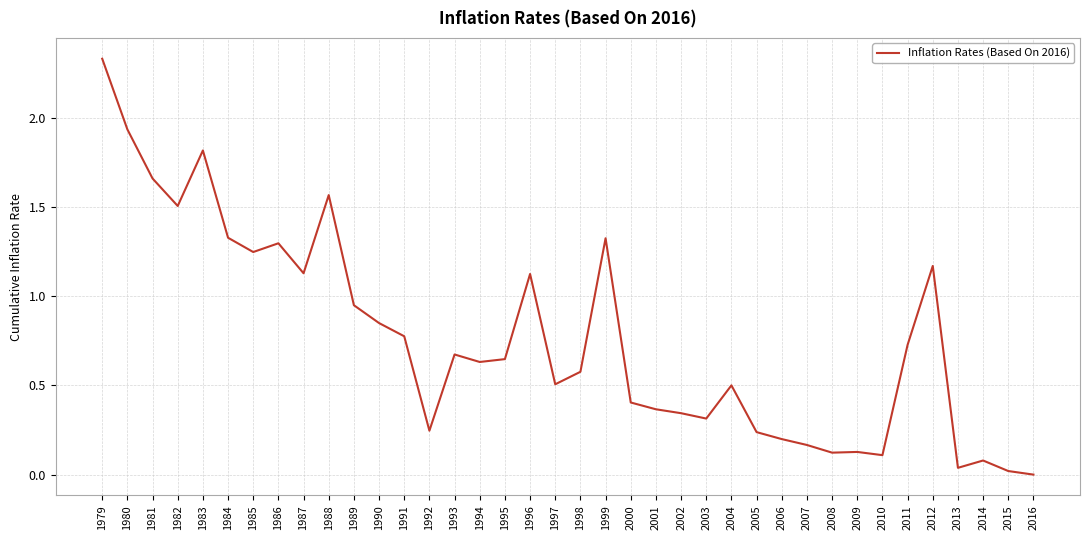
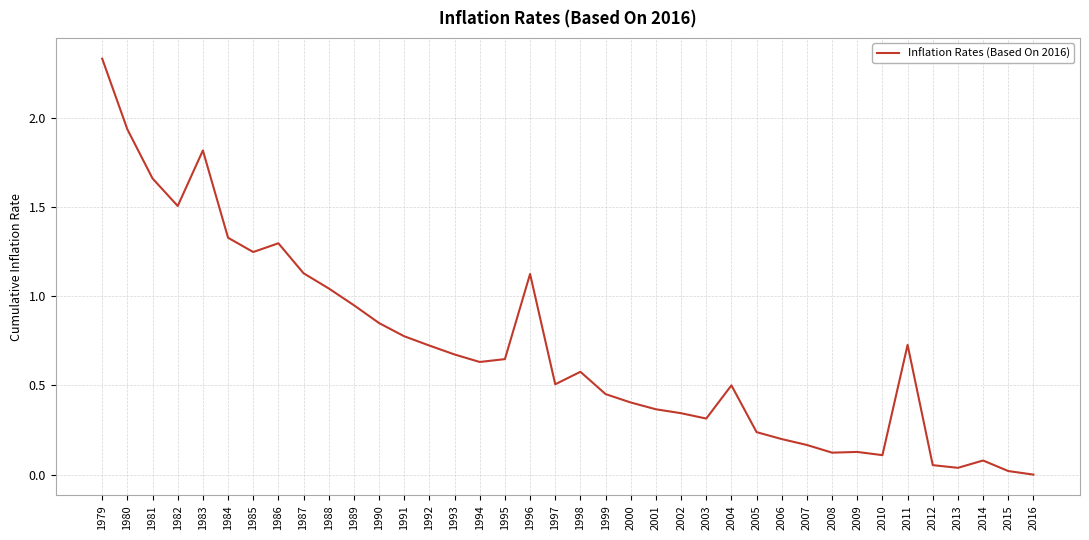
  {
    "1979": 2.33,
    "1980": 1.93,
    "1981": 1.66,
    "1982": 1.51,
    "1983": 1.82,
    "1984": 1.33,
    "1985": 1.25,
    "1986": 1.30,
    "1987": 1.13,
-   "1988": 1.57,
+   "1988": 1.04,
    "1989": 0.95,
    "1990": 0.85,
    "1991": 0.78,
-   "1992": 0.25,
+   "1992": 0.72,
    "1993": 0.67,
    "1994": 0.63,
    "1995": 0.65,
    "1996": 1.12,
    "1997": 0.51,
    "1998": 0.58,
-   "1999": 1.32,
+   "1999": 0.45,
    "2000": 0.40,
    "2001": 0.37,
    "2002": 0.34,
    "2003": 0.31,
    "2004": 0.50,
    "2005": 0.24,
    "2006": 0.20,
    "2007": 0.17,
    "2008": 0.12,
    "2009": 0.13,
    "2010": 0.11,
    "2011": 0.73,
-   "2012": 1.17,
+   "2012": 0.05,
    "2013": 0.04,
    "2014": 0.08,
    "2015": 0.02,
    "2016": 0.00
  }
